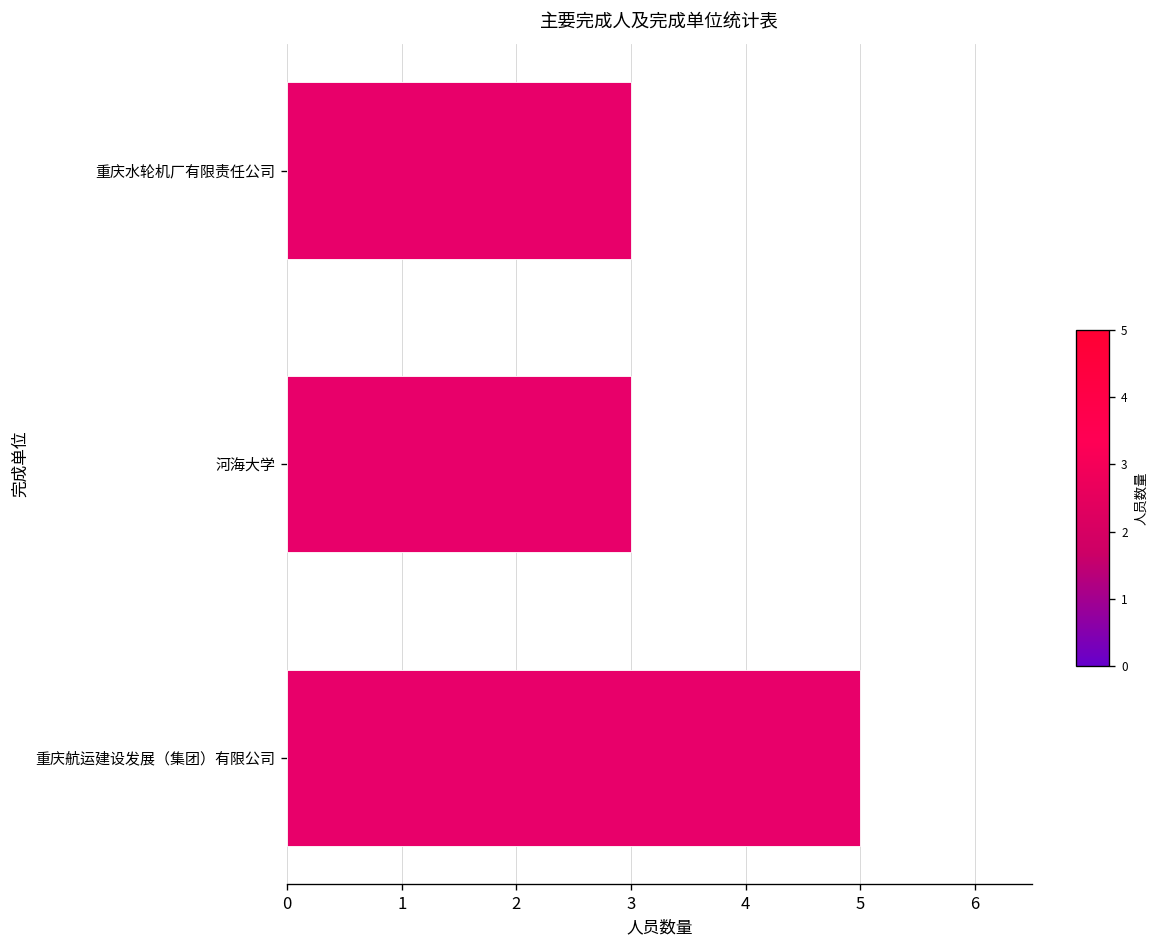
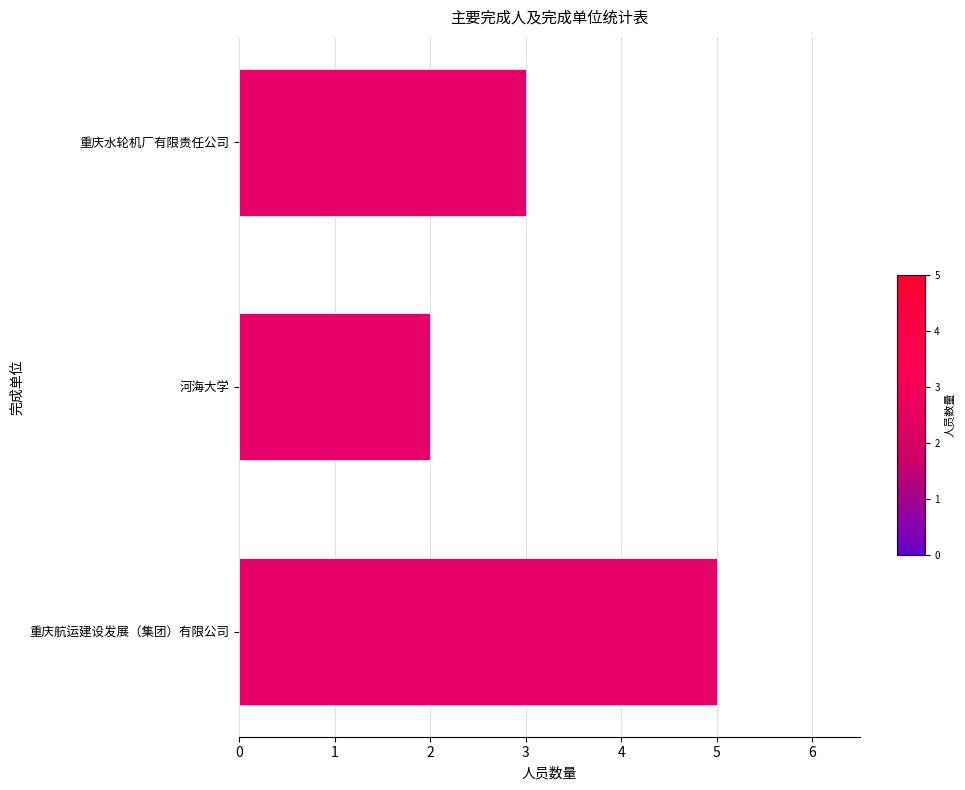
  {
    "重庆水轮机厂有限责任公司": 3,
-   "河海大学": 3,
+   "河海大学": 2,
    "重庆航运建设发展（集团）有限公司": 5
  }
